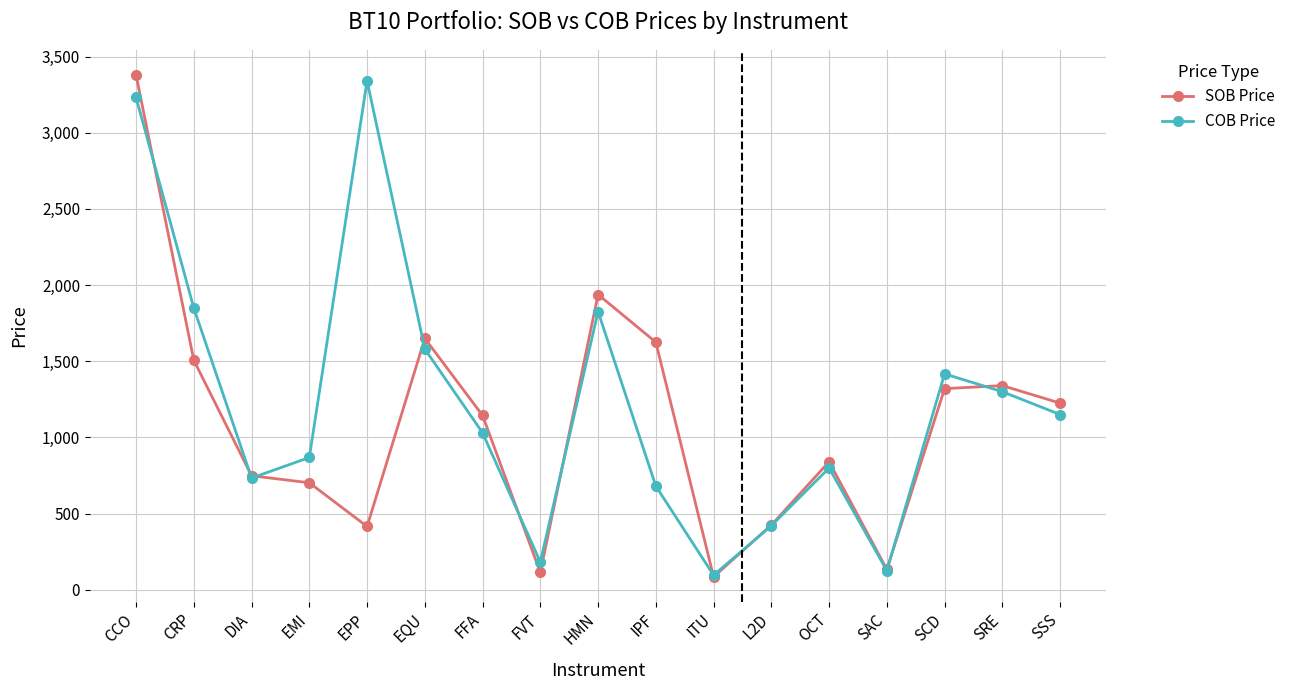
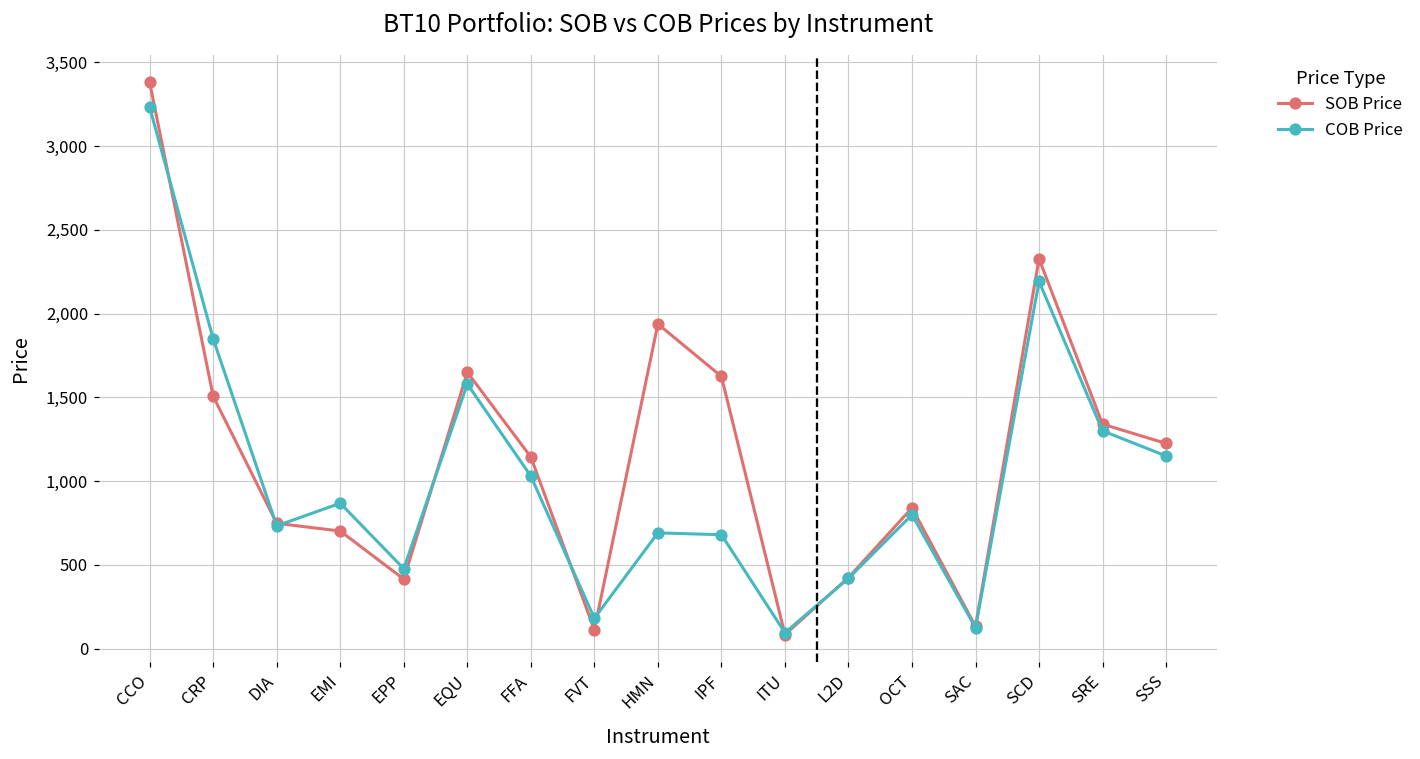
  {
    "SOB Price": {
      "CCO": "3,380",
      "CRP": "1,510",
      "EMI": "700",
      "EPP": "420",
      "EQU": "1,650",
      "FFA": "1,140",
      "FVT": "110",
      "HMN": "1,940",
      "IPF": "1,630",
      "OCT": "840",
-     "SCD": "1,320",
+     "SCD": "2,330",
      "SRE": "1,340",
      "SSS": "1,230"
    },
    "COB Price": {
      "CCO": "3,230",
      "CRP": "1,850",
      "EMI": "870",
-     "EPP": "3,340",
+     "EPP": "480",
      "EQU": "1,580",
      "FFA": "1,030",
      "FVT": "180",
-     "HMN": "1,830",
+     "HMN": "690",
      "IPF": "680",
      "OCT": "800",
-     "SCD": "1,420",
+     "SCD": "2,190",
      "SRE": "1,300",
      "SSS": "1,150"
    }
  }
